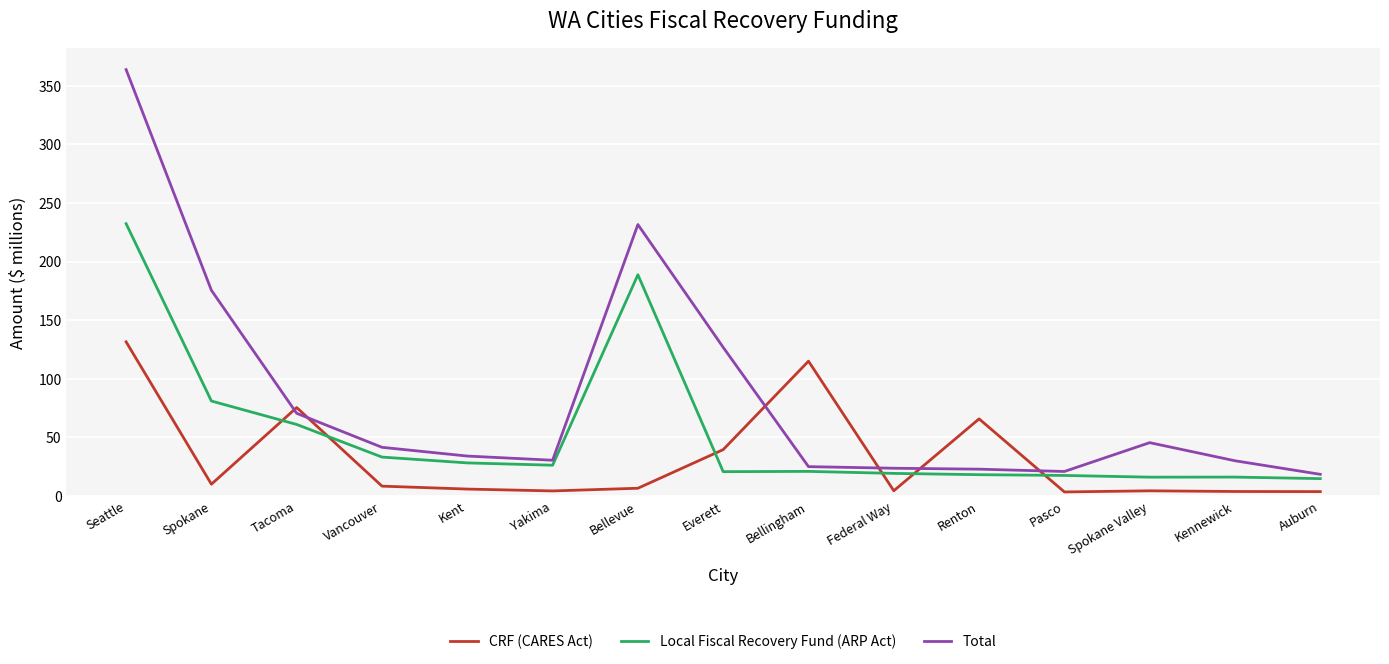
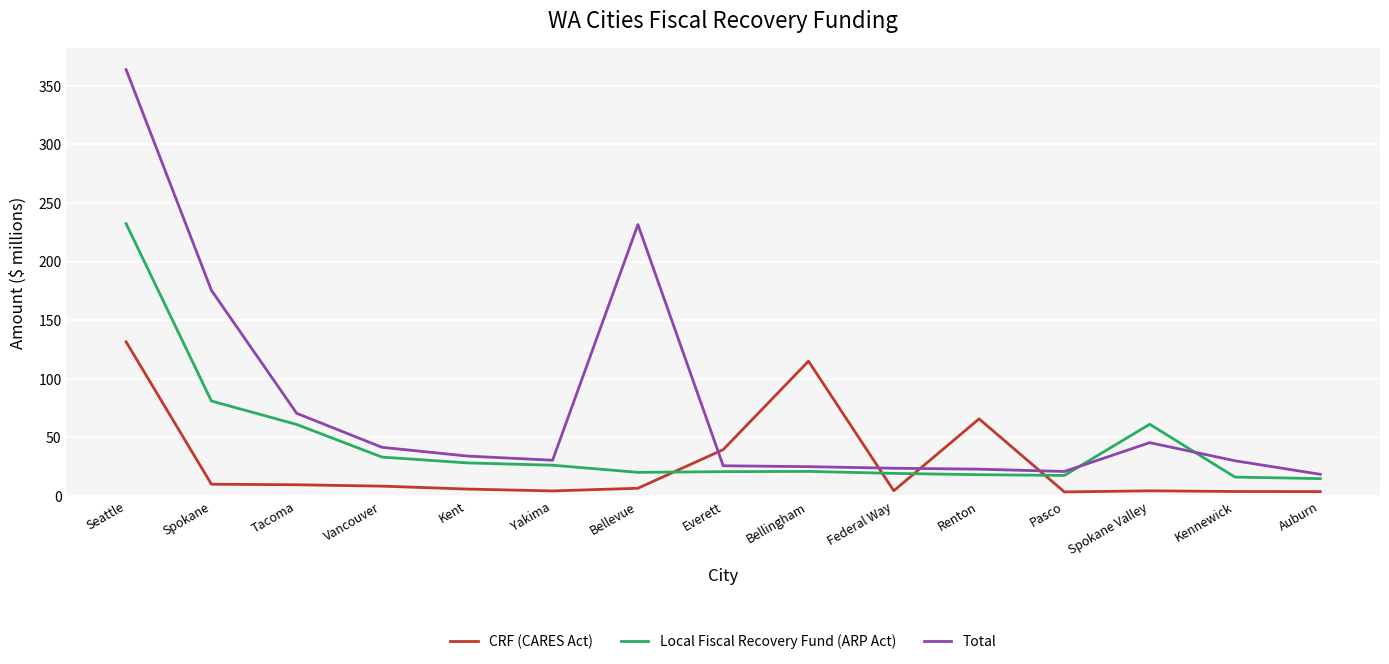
  {
    "CRF (CARES Act)": {
      "Seattle": 132,
      "Spokane": 10,
-     "Tacoma": 75,
+     "Tacoma": 10,
      "Vancouver": 8,
      "Kent": 6,
      "Yakima": 4,
      "Bellevue": 7,
      "Everett": 40,
      "Bellingham": 115,
      "Federal Way": 4,
      "Renton": 66,
      "Pasco": 3,
      "Spokane Valley": 4,
      "Kennewick": 4,
      "Auburn": 4
    },
    "Local Fiscal Recovery Fund (ARP Act)": {
      "Seattle": 232,
      "Spokane": 81,
      "Tacoma": 61,
      "Vancouver": 33,
      "Kent": 28,
      "Yakima": 26,
-     "Bellevue": 189,
+     "Bellevue": 20,
      "Everett": 21,
      "Bellingham": 21,
      "Federal Way": 19,
      "Renton": 18,
      "Pasco": 17,
-     "Spokane Valley": 16,
+     "Spokane Valley": 61,
      "Kennewick": 16,
      "Auburn": 15
    },
    "Total": {
      "Seattle": 364,
      "Spokane": 175,
      "Tacoma": 70,
      "Vancouver": 41,
      "Kent": 34,
      "Yakima": 30,
      "Bellevue": 232,
-     "Everett": 127,
+     "Everett": 26,
      "Bellingham": 25,
      "Federal Way": 24,
      "Renton": 23,
      "Pasco": 21,
      "Spokane Valley": 45,
      "Kennewick": 30,
      "Auburn": 18
    }
  }
